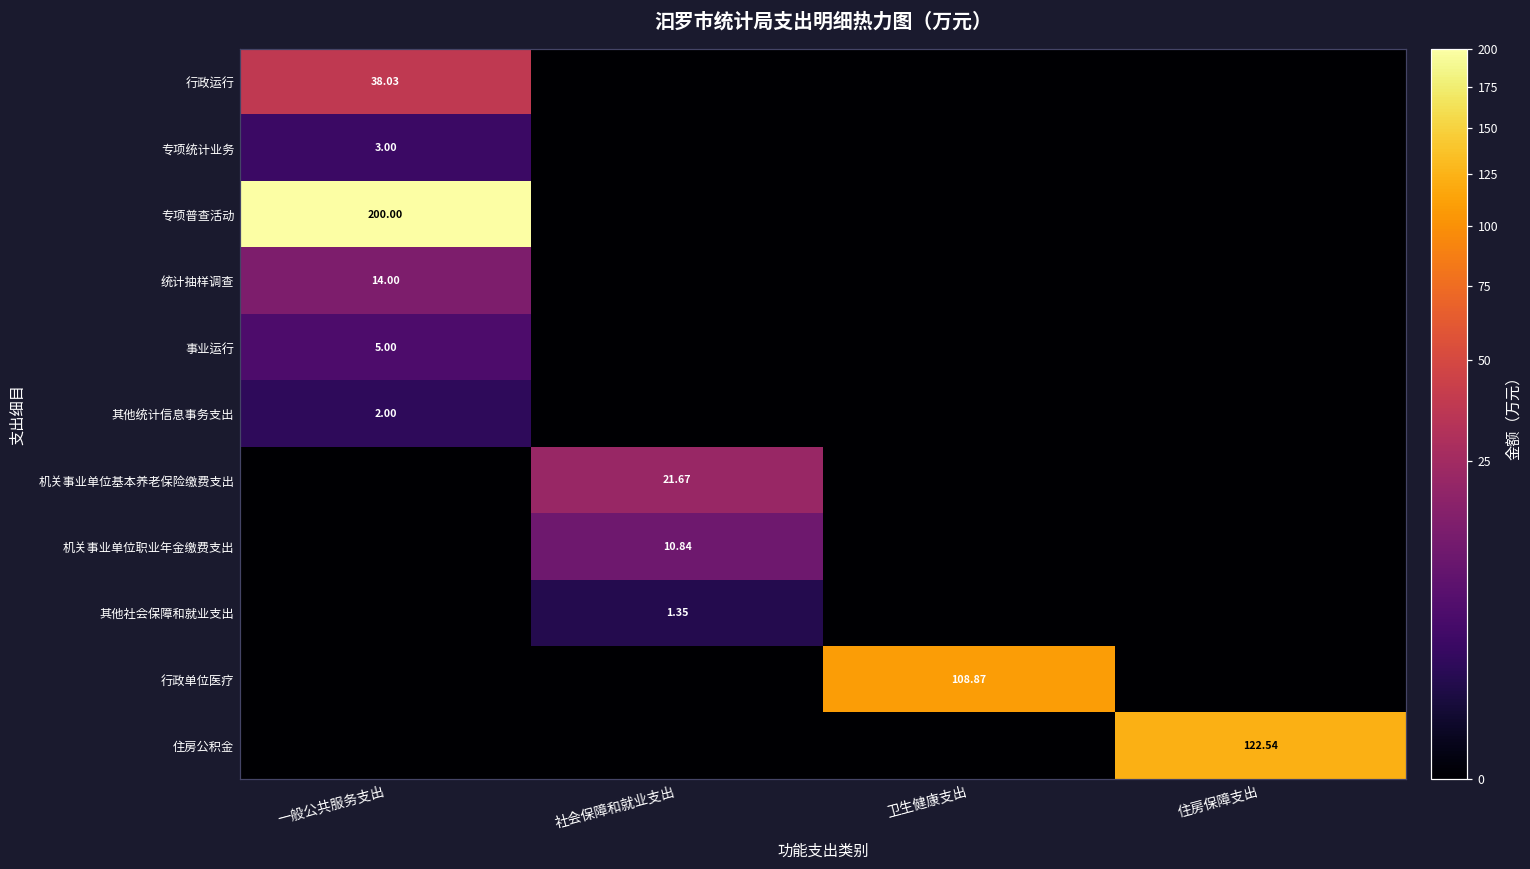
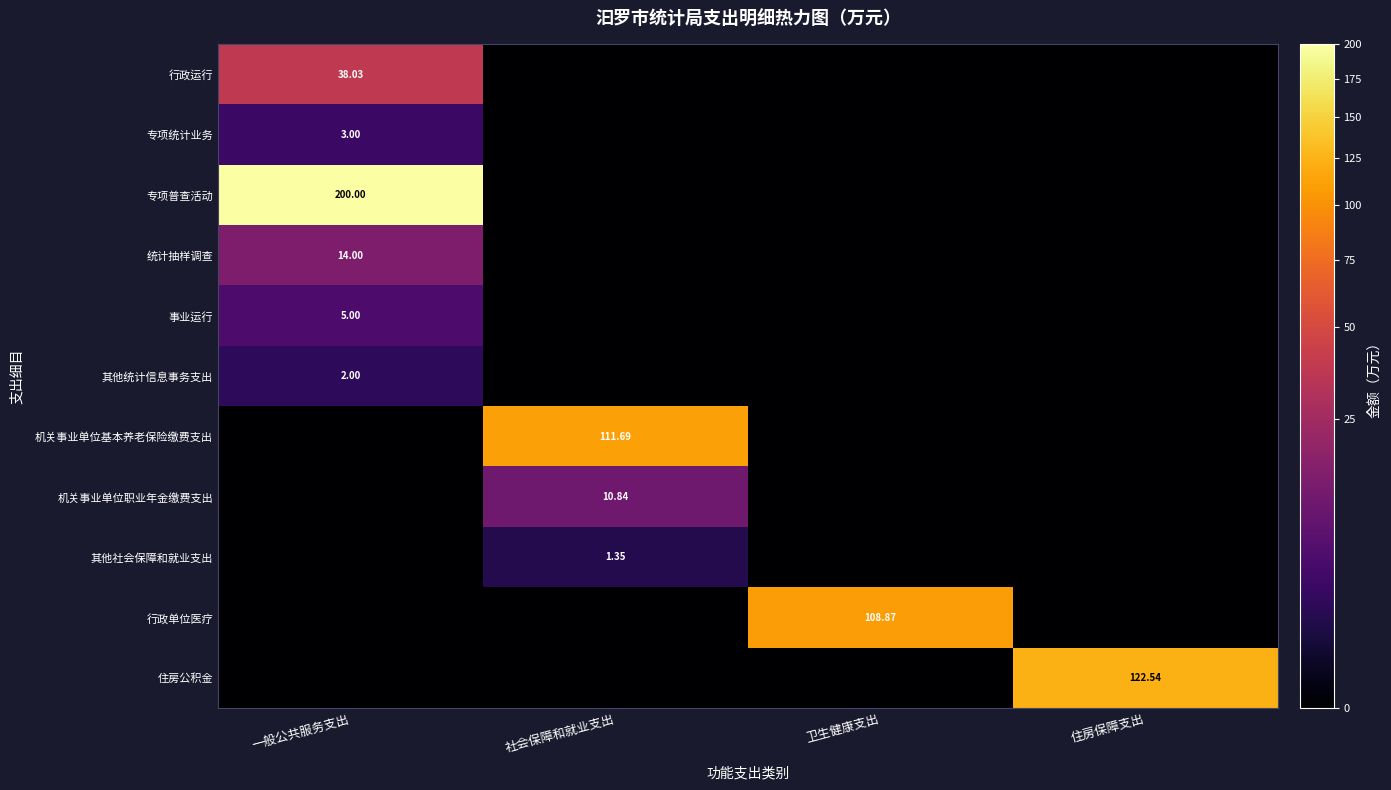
  {
    "行政运行": {
      "一般公共服务支出": 38.03
    },
    "专项统计业务": {
      "一般公共服务支出": 3.00
    },
    "专项普查活动": {
      "一般公共服务支出": 200.00
    },
    "统计抽样调查": {
      "一般公共服务支出": 14.00
    },
    "事业运行": {
      "一般公共服务支出": 5.00
    },
    "其他统计信息事务支出": {
      "一般公共服务支出": 2.00
    },
    "机关事业单位基本养老保险缴费支出": {
-     "社会保障和就业支出": 21.67
+     "社会保障和就业支出": 111.69
    },
    "机关事业单位职业年金缴费支出": {
      "社会保障和就业支出": 10.84
    },
    "其他社会保障和就业支出": {
      "社会保障和就业支出": 1.35
    },
    "行政单位医疗": {
      "卫生健康支出": 108.87
    },
    "住房公积金": {
      "住房保障支出": 122.54
    }
  }
